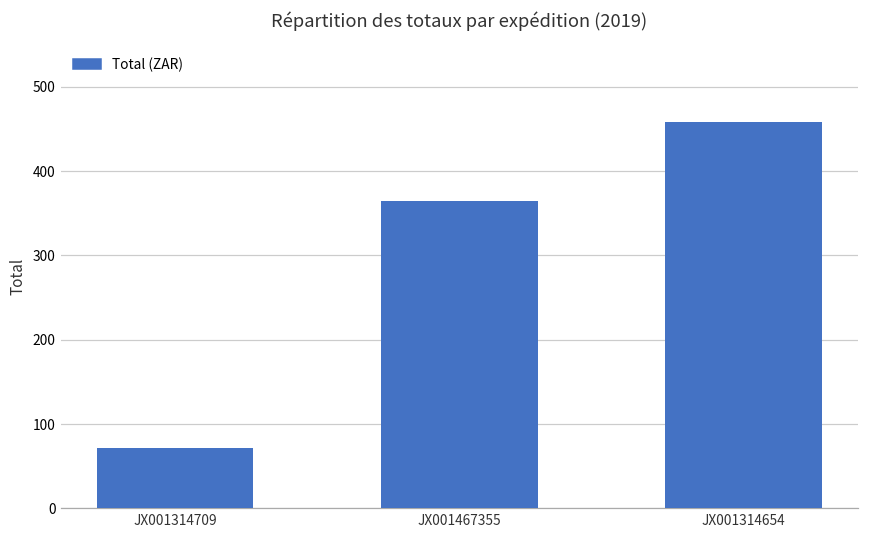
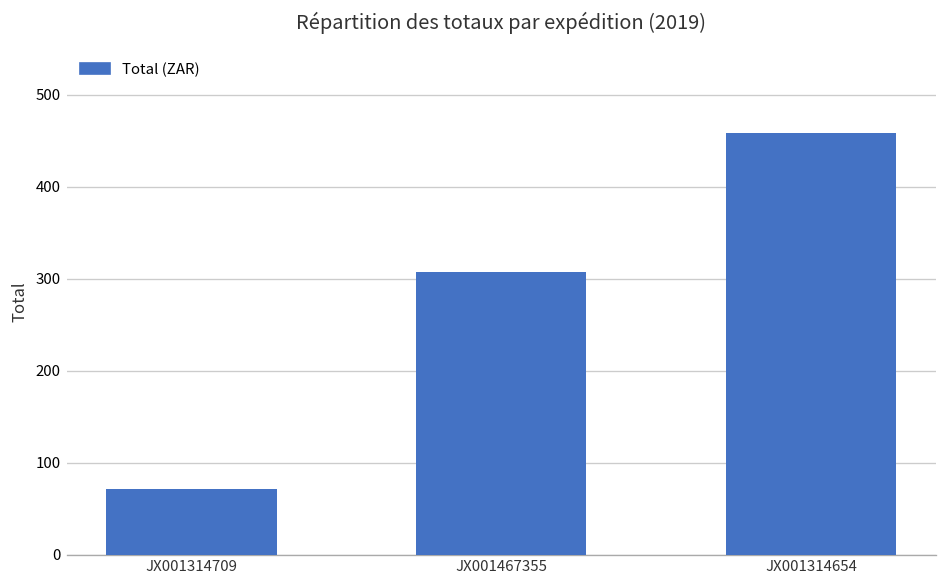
  {
    "JX001314709": 70,
-   "JX001467355": 370,
+   "JX001467355": 310,
    "JX001314654": 460
  }
